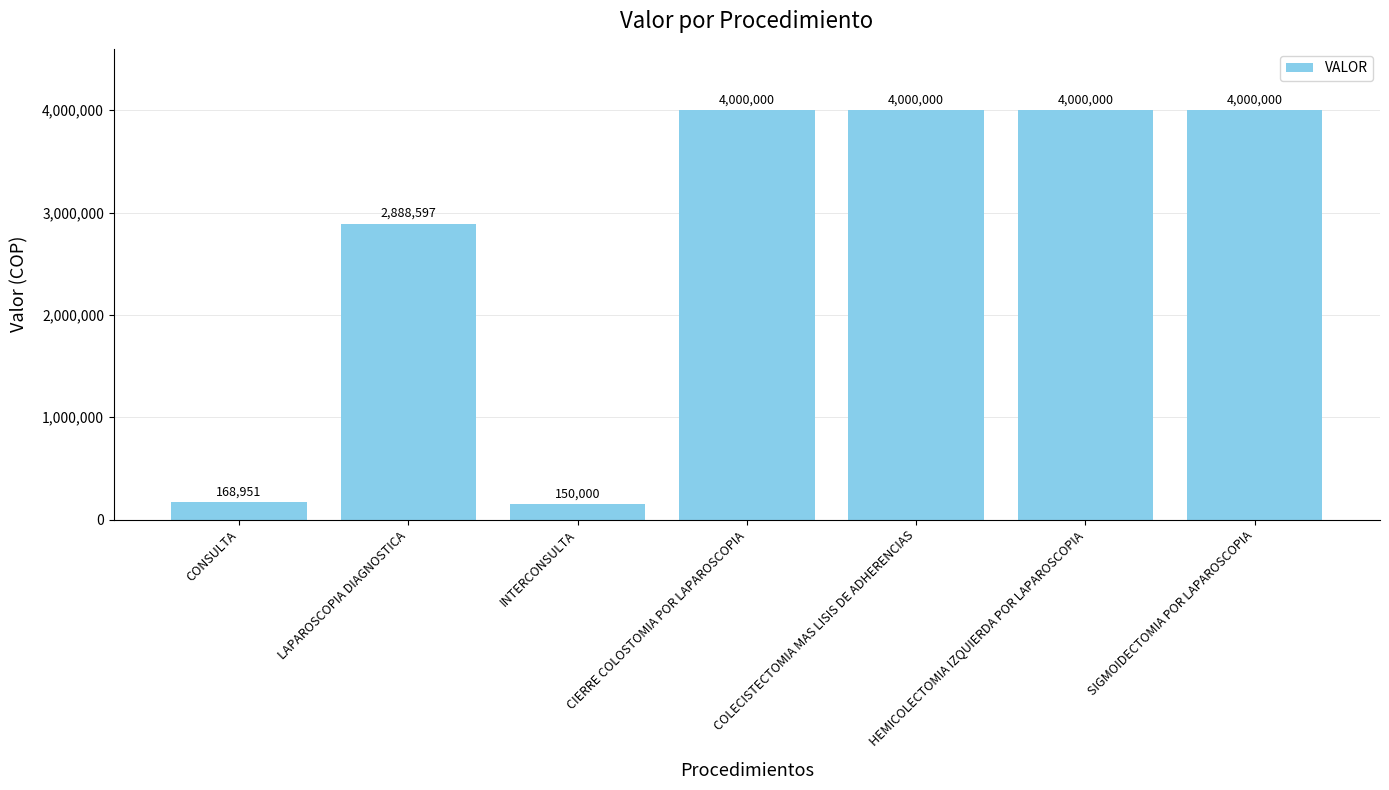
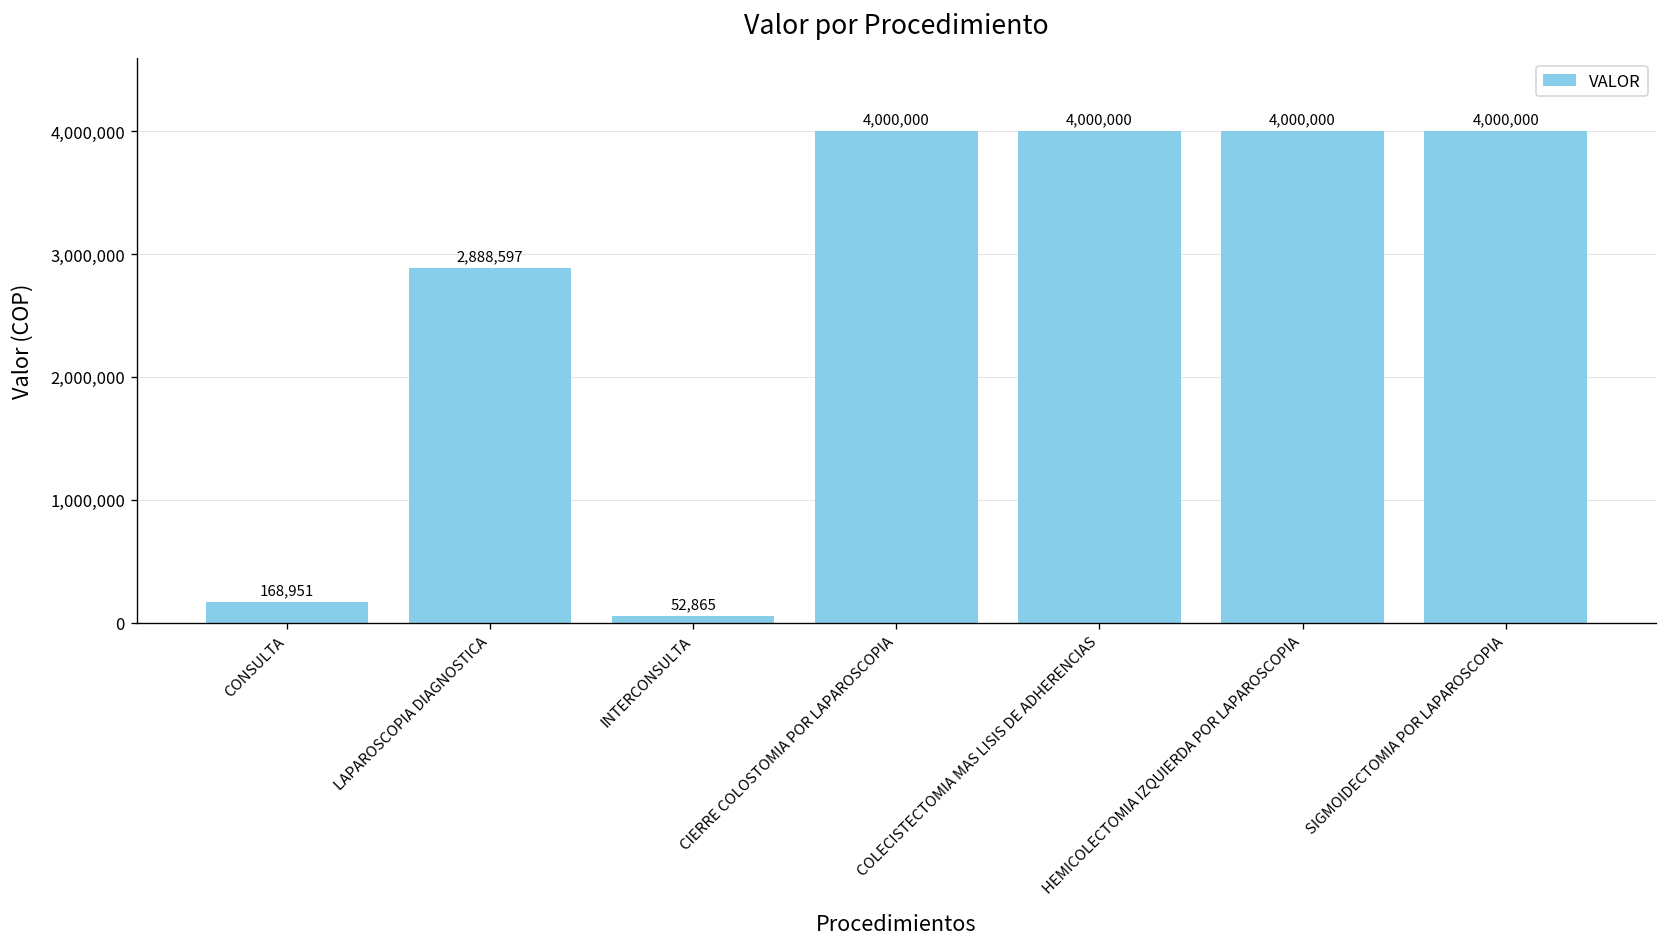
  {
    "CONSULTA": "168,951",
    "LAPAROSCOPIA DIAGNOSTICA": "2,888,597",
-   "INTERCONSULTA": "150,000",
+   "INTERCONSULTA": "52,865",
    "CIERRE COLOSTOMIA POR LAPAROSCOPIA": "4,000,000",
    "COLECISTECTOMIA MAS LISIS DE ADHERENCIAS": "4,000,000",
    "HEMICOLECTOMIA IZQUIERDA POR LAPAROSCOPIA": "4,000,000",
    "SIGMOIDECTOMIA POR LAPAROSCOPIA": "4,000,000"
  }
